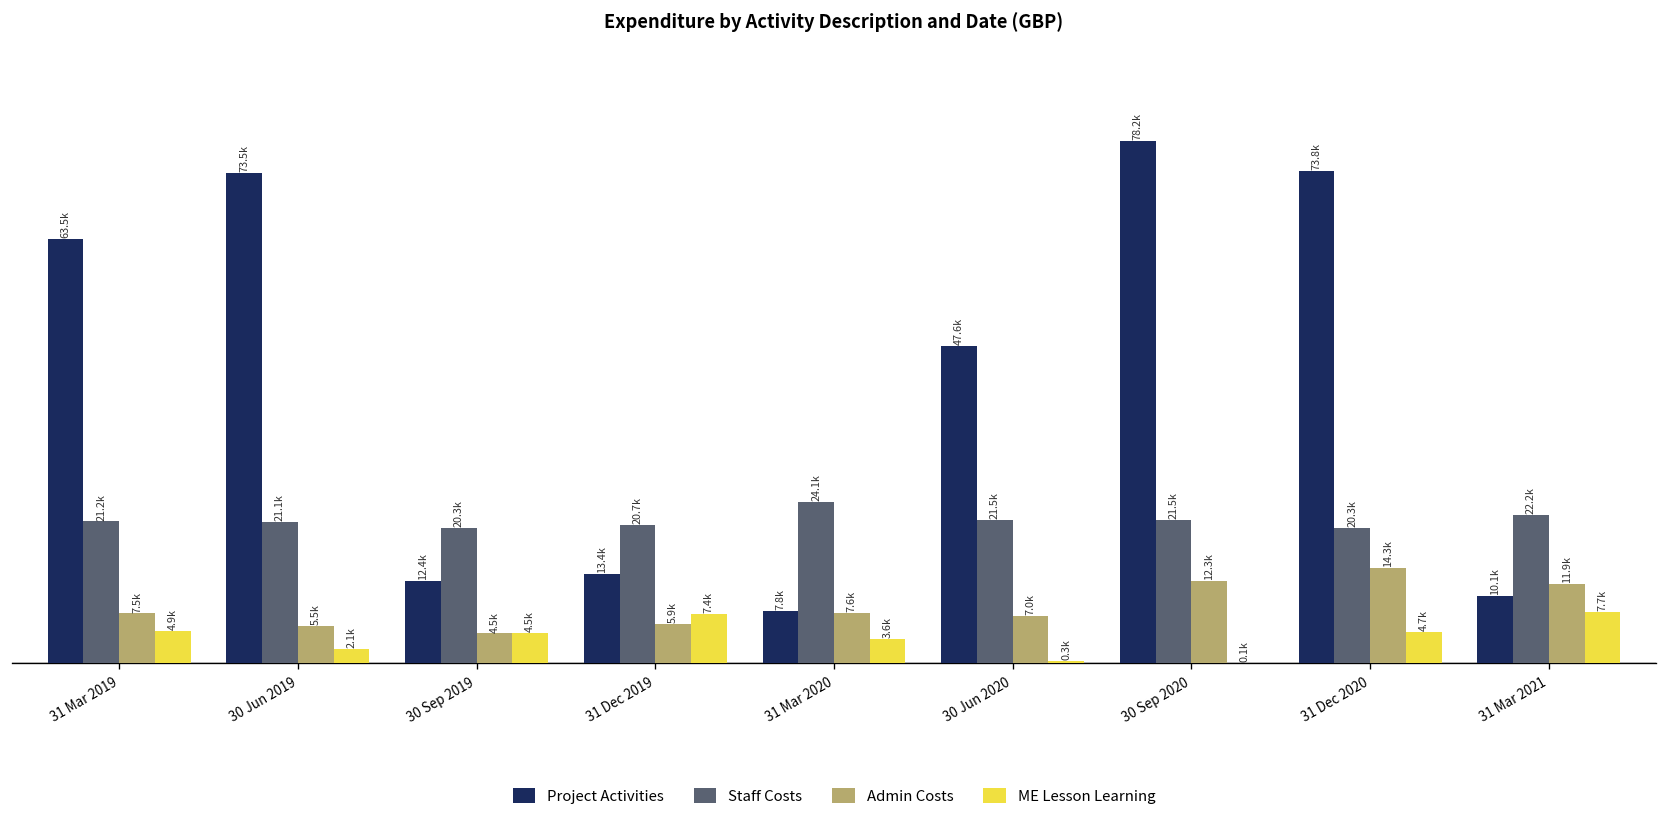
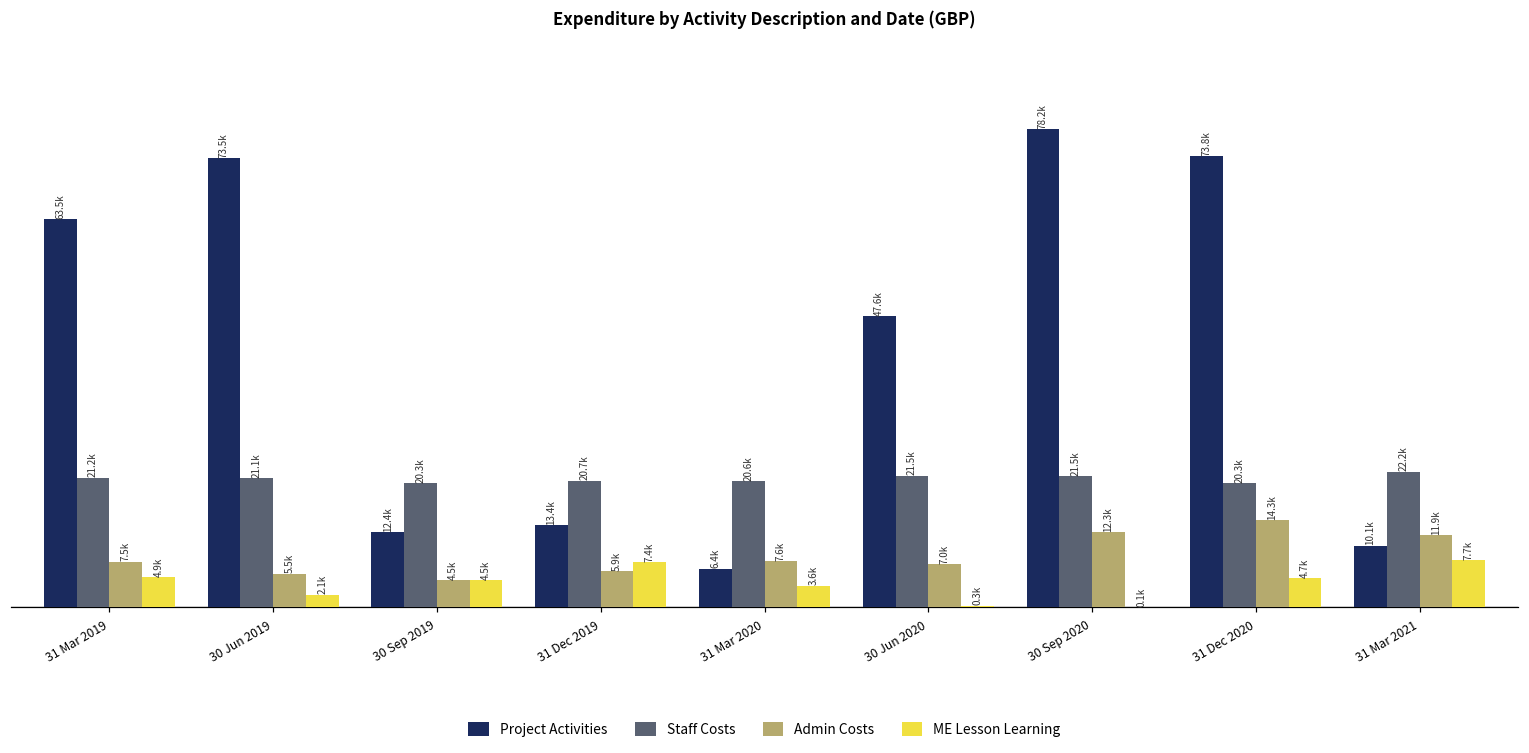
  {
    "Project Activities": {
      "31 Mar 2019": "63.5k",
      "30 Jun 2019": "73.5k",
      "30 Sep 2019": "12.4k",
      "31 Dec 2019": "13.4k",
-     "31 Mar 2020": "7.8k",
+     "31 Mar 2020": "6.4k",
      "30 Jun 2020": "47.6k",
      "30 Sep 2020": "78.2k",
      "31 Dec 2020": "73.8k",
      "31 Mar 2021": "10.1k"
    },
    "Staff Costs": {
      "31 Mar 2019": "21.2k",
      "30 Jun 2019": "21.1k",
      "30 Sep 2019": "20.3k",
      "31 Dec 2019": "20.7k",
-     "31 Mar 2020": "24.1k",
+     "31 Mar 2020": "20.6k",
      "30 Jun 2020": "21.5k",
      "30 Sep 2020": "21.5k",
      "31 Dec 2020": "20.3k",
      "31 Mar 2021": "22.2k"
    },
    "Admin Costs": {
      "31 Mar 2019": "7.5k",
      "30 Jun 2019": "5.5k",
      "30 Sep 2019": "4.5k",
      "31 Dec 2019": "5.9k",
      "31 Mar 2020": "7.6k",
      "30 Jun 2020": "7.0k",
      "30 Sep 2020": "12.3k",
      "31 Dec 2020": "14.3k",
      "31 Mar 2021": "11.9k"
    },
    "ME Lesson Learning": {
      "31 Mar 2019": "4.9k",
      "30 Jun 2019": "2.1k",
      "30 Sep 2019": "4.5k",
      "31 Dec 2019": "7.4k",
      "31 Mar 2020": "3.6k",
      "30 Jun 2020": "0.3k",
      "30 Sep 2020": "0.1k",
      "31 Dec 2020": "4.7k",
      "31 Mar 2021": "7.7k"
    }
  }
